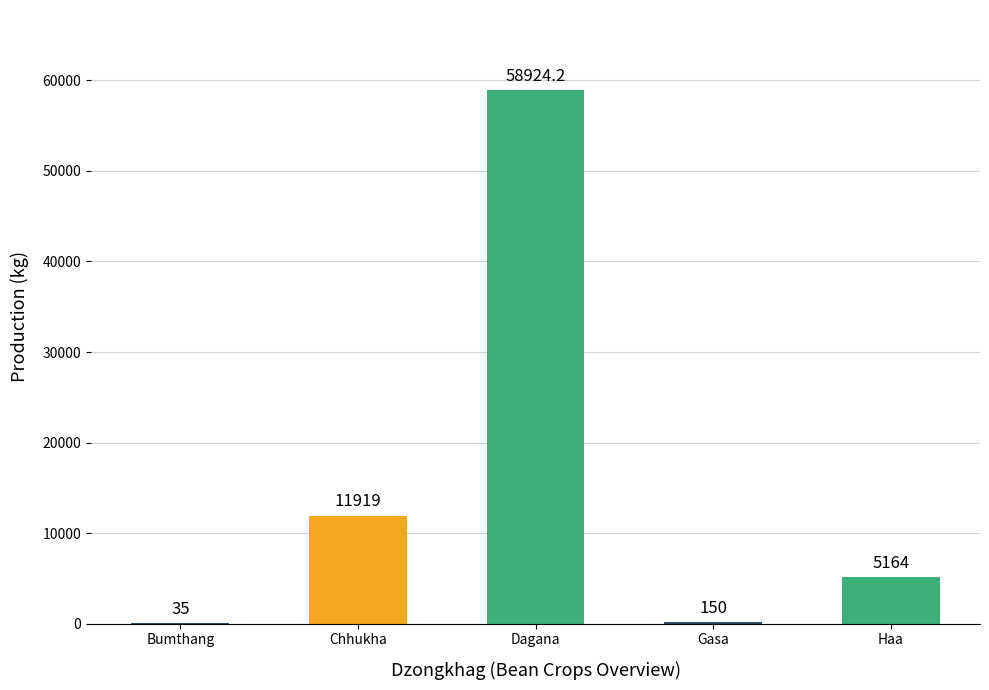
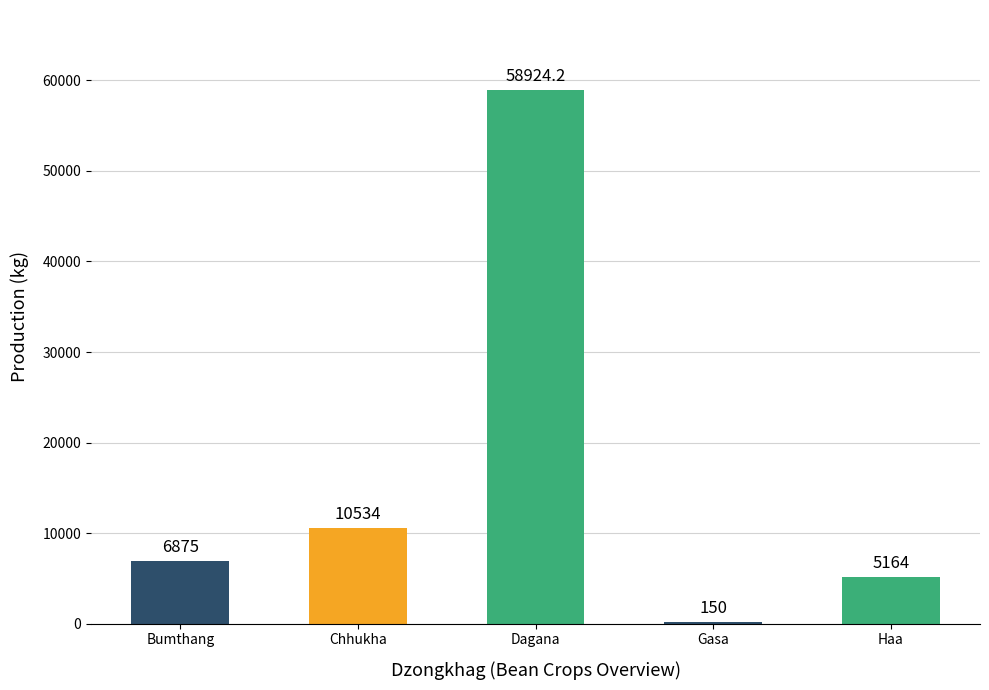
  {
-   "Bumthang": 35,
-   "Chhukha": 11919,
+   "Bumthang": 6875,
+   "Chhukha": 10534,
    "Dagana": 58924.2,
    "Gasa": 150,
    "Haa": 5164
  }
